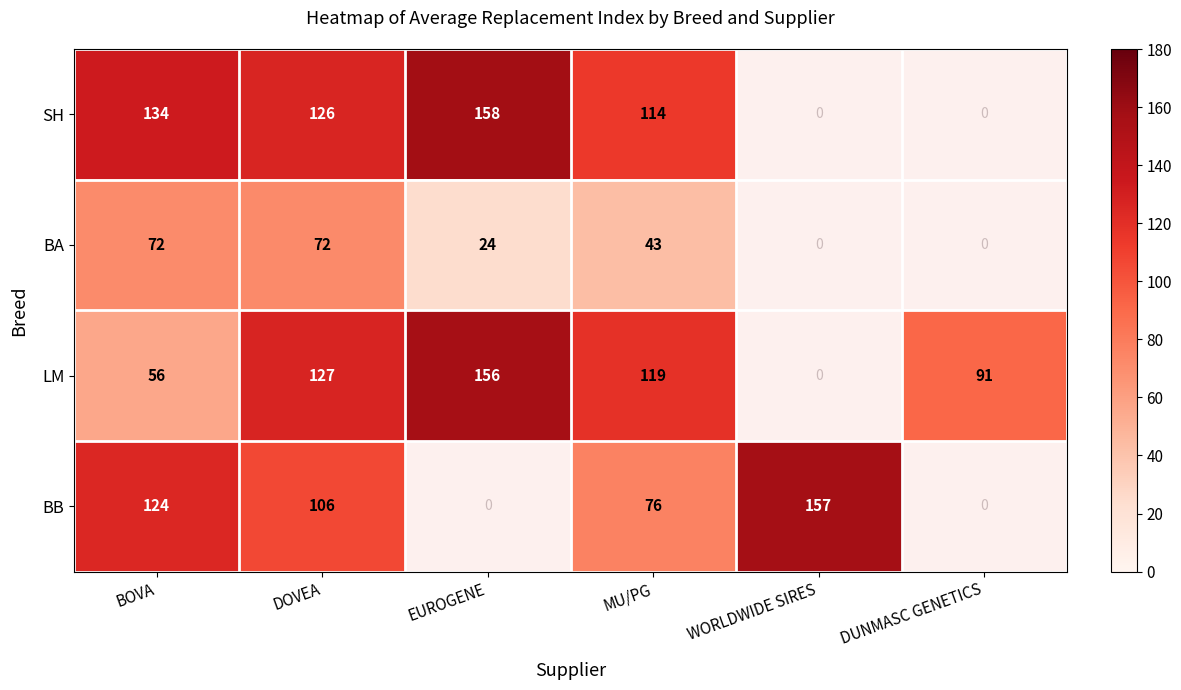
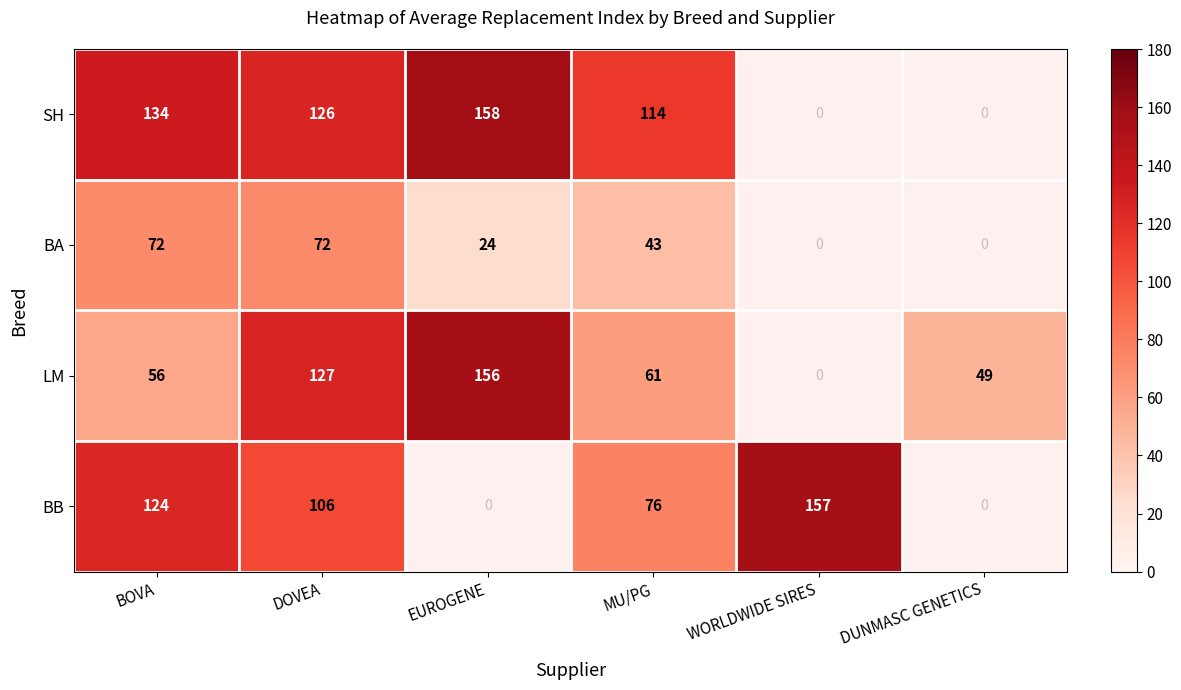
  {
    "SH": {
      "BOVA": 134,
      "DOVEA": 126,
      "EUROGENE": 158,
      "MU/PG": 114
    },
    "BA": {
      "BOVA": 72,
      "DOVEA": 72,
      "EUROGENE": 24,
      "MU/PG": 43
    },
    "LM": {
      "BOVA": 56,
      "DOVEA": 127,
      "EUROGENE": 156,
-     "MU/PG": 119,
-     "DUNMASC GENETICS": 91
+     "MU/PG": 61,
+     "DUNMASC GENETICS": 49
    },
    "BB": {
      "BOVA": 124,
      "DOVEA": 106,
      "MU/PG": 76,
      "WORLDWIDE SIRES": 157
    }
  }
